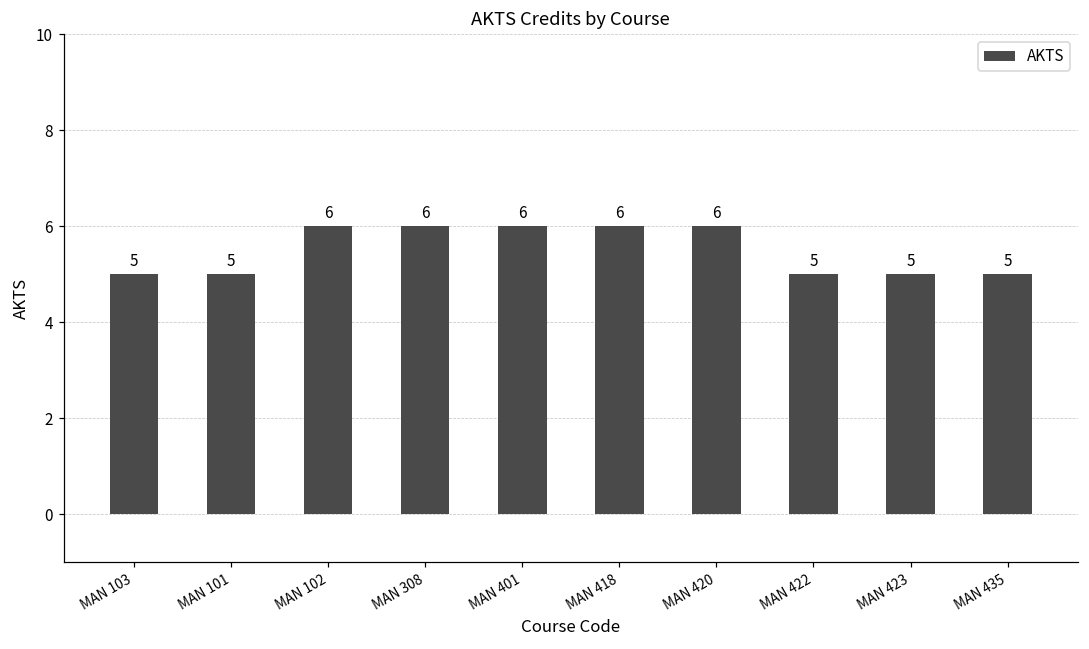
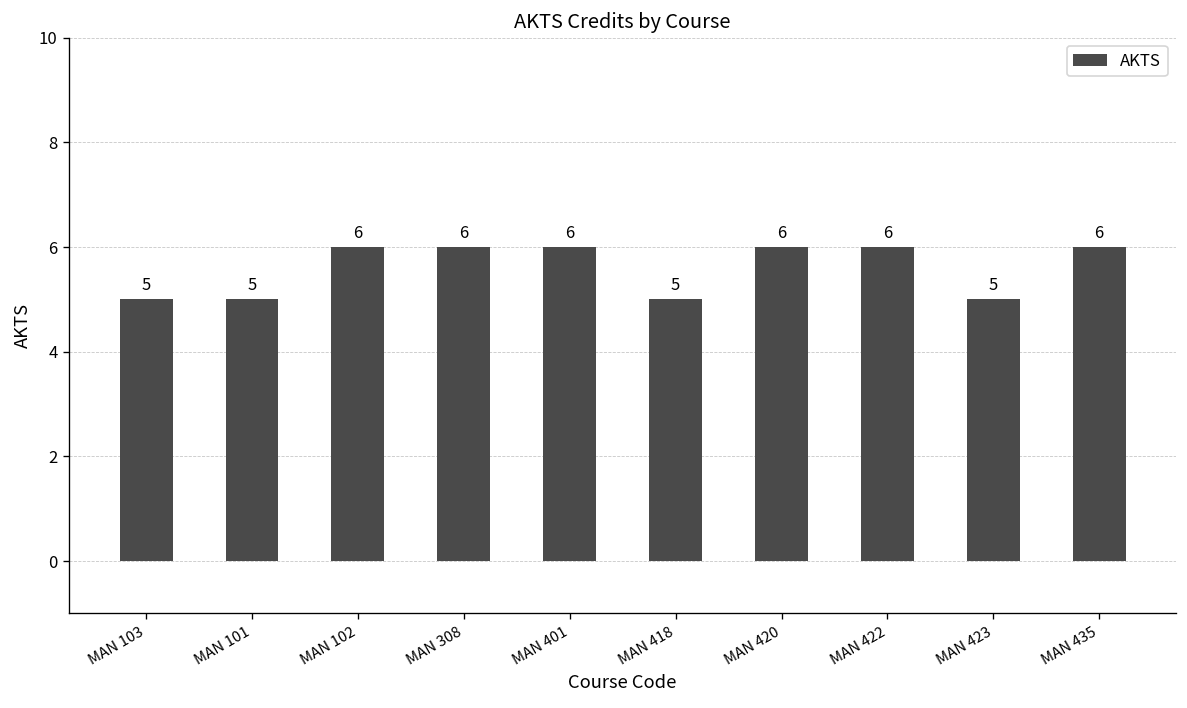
  {
    "MAN 103": 5,
    "MAN 101": 5,
    "MAN 102": 6,
    "MAN 308": 6,
    "MAN 401": 6,
-   "MAN 418": 6,
+   "MAN 418": 5,
    "MAN 420": 6,
-   "MAN 422": 5,
+   "MAN 422": 6,
    "MAN 423": 5,
-   "MAN 435": 5
+   "MAN 435": 6
  }
